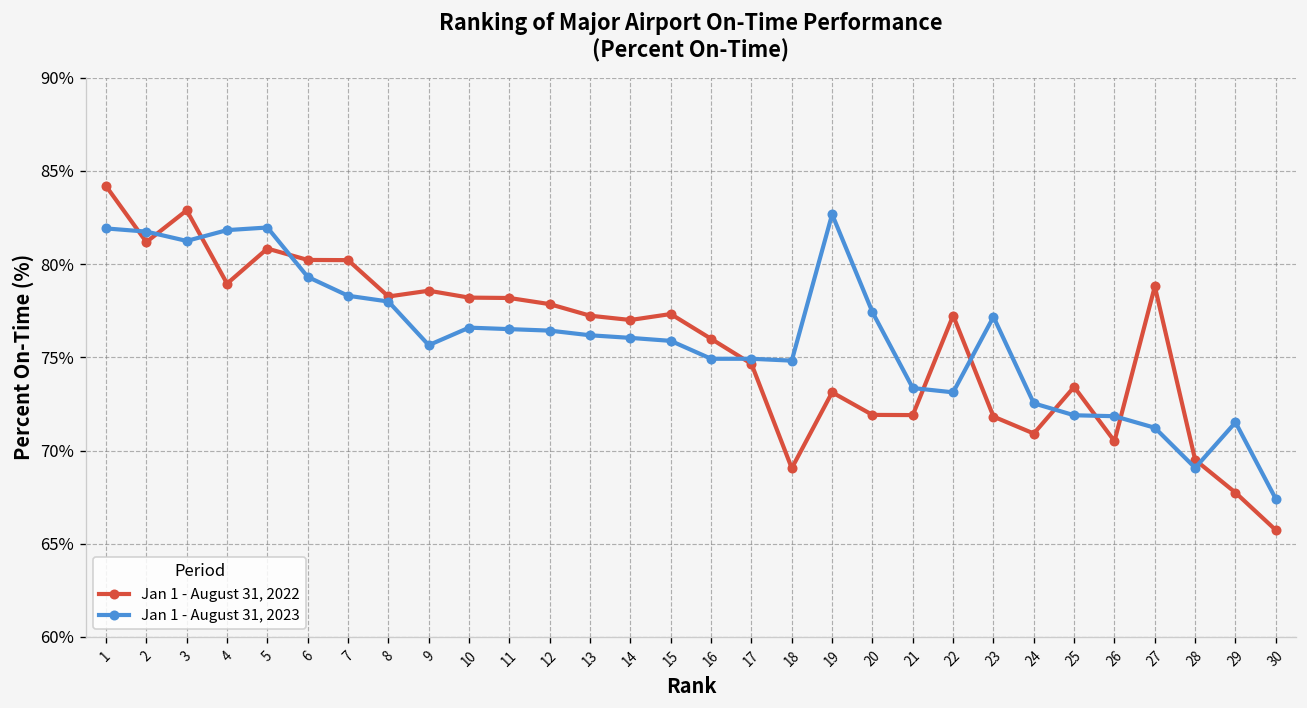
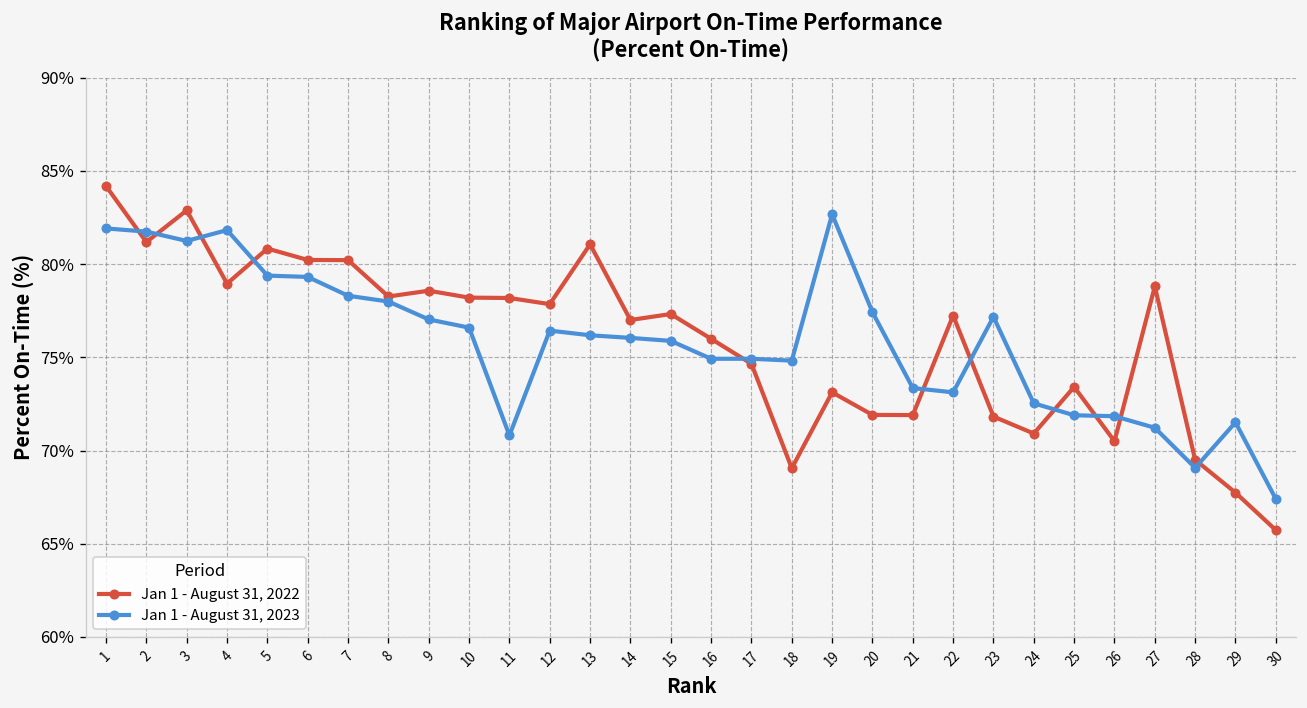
  {
    "Jan 1 - August 31, 2022": {
      "1": "84.2%",
      "2": "81.2%",
      "3": "82.9%",
      "4": "79.0%",
      "5": "80.8%",
      "6": "80.2%",
      "7": "80.2%",
      "8": "78.3%",
      "9": "78.6%",
      "10": "78.2%",
      "11": "78.2%",
      "12": "77.9%",
-     "13": "77.2%",
+     "13": "81.1%",
      "14": "77.0%",
      "15": "77.3%",
      "16": "76.0%",
      "17": "74.7%",
      "18": "69.1%",
      "19": "73.1%",
      "20": "71.9%",
      "21": "71.9%",
      "22": "77.2%",
      "23": "71.8%",
      "24": "70.9%",
      "25": "73.4%",
      "26": "70.5%",
      "27": "78.8%",
      "28": "69.5%",
      "29": "67.7%",
      "30": "65.7%"
    },
    "Jan 1 - August 31, 2023": {
      "1": "81.9%",
      "2": "81.7%",
      "3": "81.2%",
      "4": "81.8%",
-     "5": "82.0%",
+     "5": "79.4%",
      "6": "79.3%",
      "7": "78.3%",
      "8": "78.0%",
-     "9": "75.7%",
+     "9": "77.0%",
      "10": "76.6%",
-     "11": "76.5%",
+     "11": "70.8%",
      "12": "76.4%",
      "13": "76.2%",
      "14": "76.0%",
      "15": "75.9%",
      "16": "74.9%",
      "17": "74.9%",
      "18": "74.8%",
      "19": "82.7%",
      "20": "77.4%",
      "21": "73.4%",
      "22": "73.1%",
      "23": "77.2%",
      "24": "72.5%",
      "25": "71.9%",
      "26": "71.8%",
      "27": "71.2%",
      "28": "69.1%",
      "29": "71.5%",
      "30": "67.4%"
    }
  }
